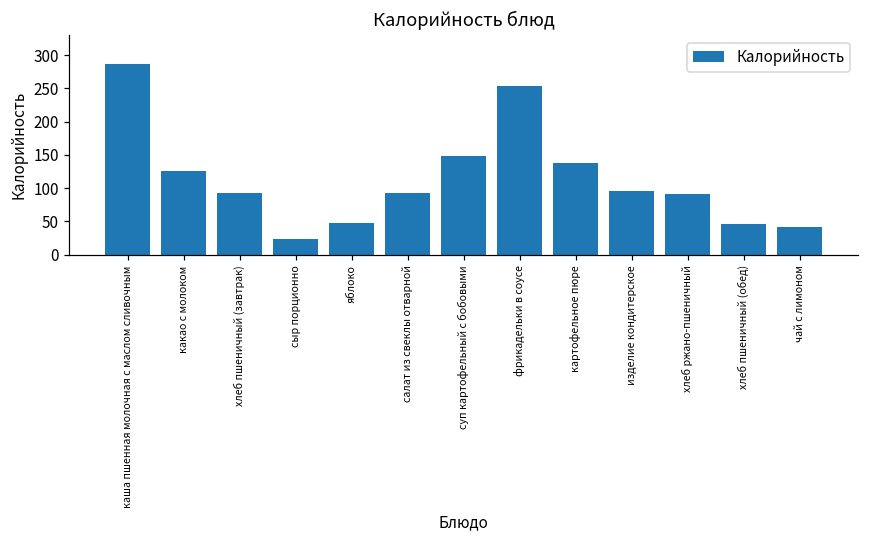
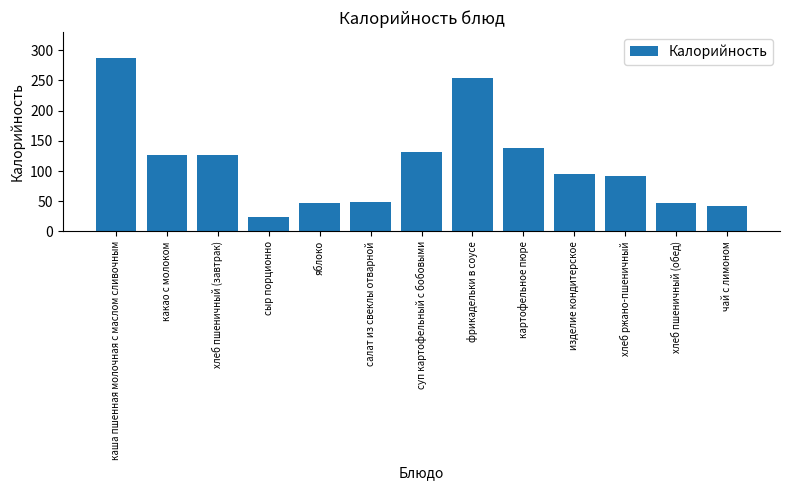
  {
    "каша пшенная молочная с маслом сливочным": 290,
    "какао с молоком": 130,
-   "хлеб пшеничный (завтрак)": 90,
+   "хлеб пшеничный (завтрак)": 130,
    "сыр порционно": 20,
    "яблоко": 50,
-   "салат из свеклы отварной": 90,
-   "суп картофельный с бобовыми": 150,
+   "салат из свеклы отварной": 50,
+   "суп картофельный с бобовыми": 130,
    "фрикадельки в соусе": 250,
    "картофельное пюре": 140,
    "изделие кондитерское": 100,
    "хлеб ржано-пшеничный": 90,
    "хлеб пшеничный (обед)": 50,
    "чай с лимоном": 40
  }
